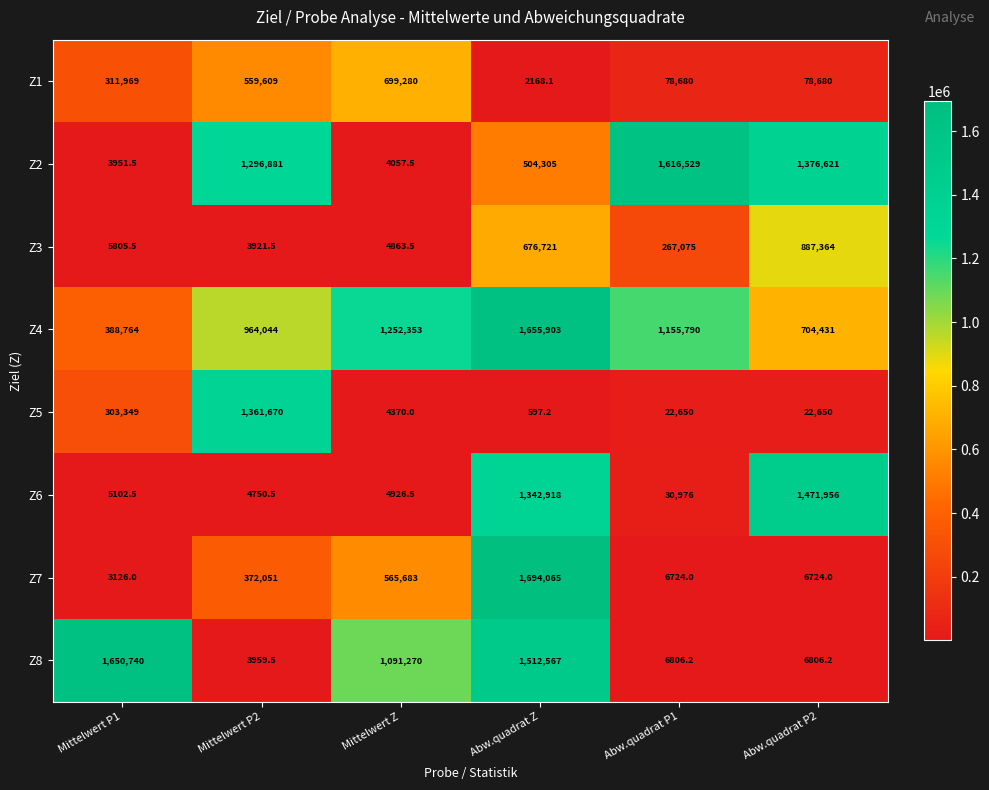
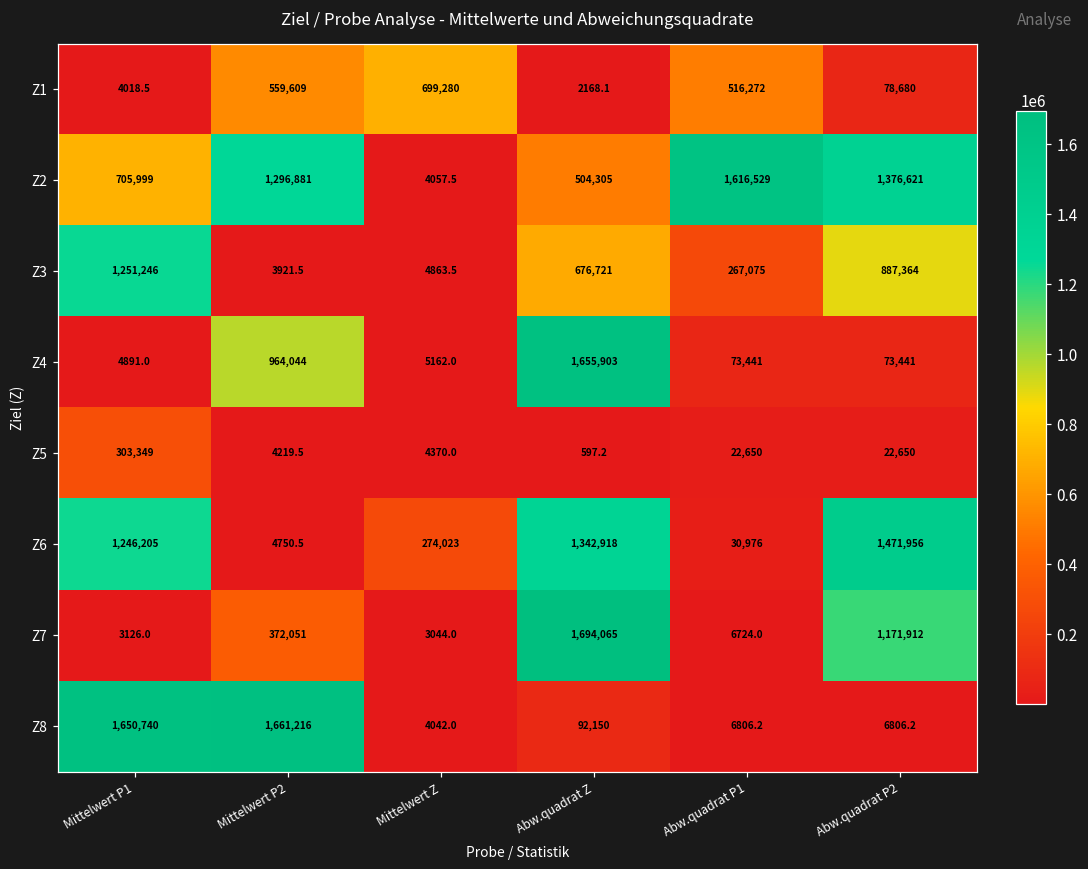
  {
    "Z1": {
-     "Mittelwert P1": "311,969",
+     "Mittelwert P1": "4018.5",
      "Mittelwert P2": "559,609",
      "Mittelwert Z": "699,280",
      "Abw.quadrat Z": "2168.1",
-     "Abw.quadrat P1": "78,680",
+     "Abw.quadrat P1": "516,272",
      "Abw.quadrat P2": "78,680"
    },
    "Z2": {
-     "Mittelwert P1": "3951.5",
+     "Mittelwert P1": "705,999",
      "Mittelwert P2": "1,296,881",
      "Mittelwert Z": "4057.5",
      "Abw.quadrat Z": "504,305",
      "Abw.quadrat P1": "1,616,529",
      "Abw.quadrat P2": "1,376,621"
    },
    "Z3": {
-     "Mittelwert P1": "5805.5",
+     "Mittelwert P1": "1,251,246",
      "Mittelwert P2": "3921.5",
      "Mittelwert Z": "4863.5",
      "Abw.quadrat Z": "676,721",
      "Abw.quadrat P1": "267,075",
      "Abw.quadrat P2": "887,364"
    },
    "Z4": {
-     "Mittelwert P1": "388,764",
+     "Mittelwert P1": "4891.0",
      "Mittelwert P2": "964,044",
-     "Mittelwert Z": "1,252,353",
+     "Mittelwert Z": "5162.0",
      "Abw.quadrat Z": "1,655,903",
-     "Abw.quadrat P1": "1,155,790",
-     "Abw.quadrat P2": "704,431"
+     "Abw.quadrat P1": "73,441",
+     "Abw.quadrat P2": "73,441"
    },
    "Z5": {
      "Mittelwert P1": "303,349",
-     "Mittelwert P2": "1,361,670",
+     "Mittelwert P2": "4219.5",
      "Mittelwert Z": "4370.0",
      "Abw.quadrat Z": "597.2",
      "Abw.quadrat P1": "22,650",
      "Abw.quadrat P2": "22,650"
    },
    "Z6": {
-     "Mittelwert P1": "5102.5",
+     "Mittelwert P1": "1,246,205",
      "Mittelwert P2": "4750.5",
-     "Mittelwert Z": "4926.5",
+     "Mittelwert Z": "274,023",
      "Abw.quadrat Z": "1,342,918",
      "Abw.quadrat P1": "30,976",
      "Abw.quadrat P2": "1,471,956"
    },
    "Z7": {
      "Mittelwert P1": "3126.0",
      "Mittelwert P2": "372,051",
-     "Mittelwert Z": "565,683",
+     "Mittelwert Z": "3044.0",
      "Abw.quadrat Z": "1,694,065",
      "Abw.quadrat P1": "6724.0",
-     "Abw.quadrat P2": "6724.0"
+     "Abw.quadrat P2": "1,171,912"
    },
    "Z8": {
      "Mittelwert P1": "1,650,740",
-     "Mittelwert P2": "3959.5",
-     "Mittelwert Z": "1,091,270",
-     "Abw.quadrat Z": "1,512,567",
+     "Mittelwert P2": "1,661,216",
+     "Mittelwert Z": "4042.0",
+     "Abw.quadrat Z": "92,150",
      "Abw.quadrat P1": "6806.2",
      "Abw.quadrat P2": "6806.2"
    }
  }
